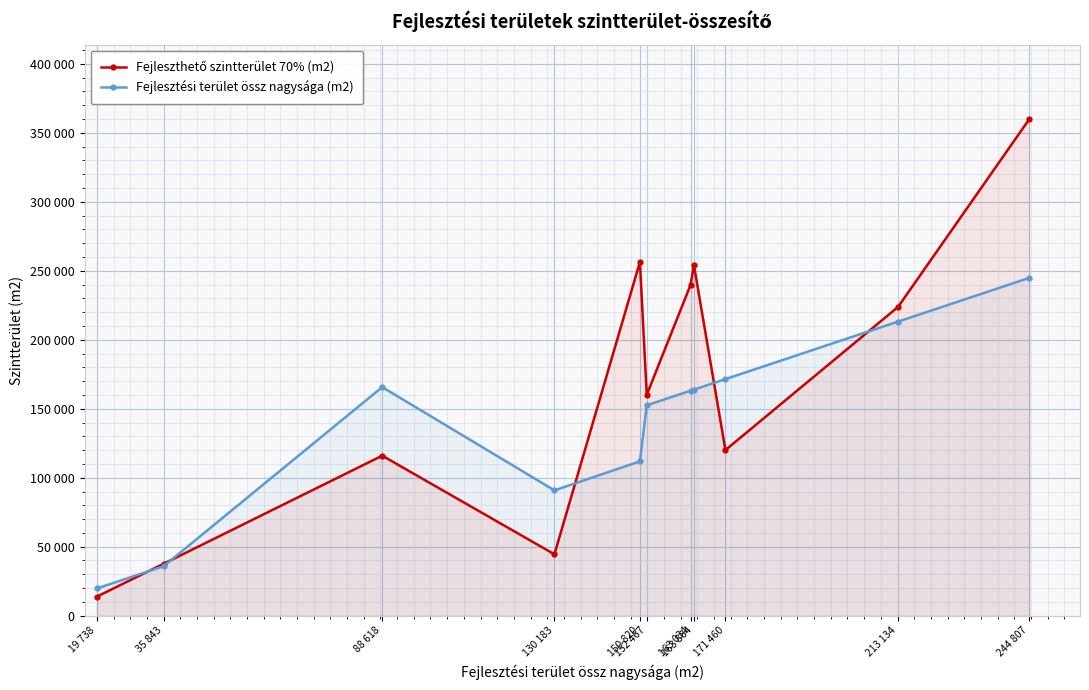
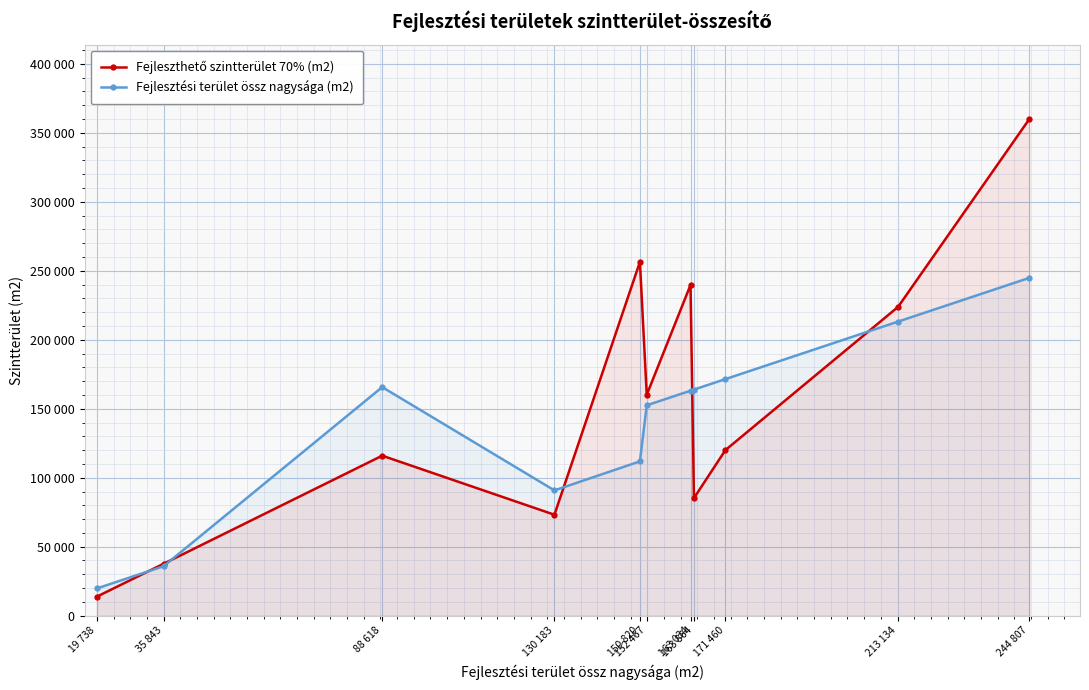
  {
    "Fejleszthető szintterület 70% (m2)": {
      "19 738": 14000,
      "88 618": 116000,
-     "130 183": 44000,
+     "130 183": 73000,
      "150 820": 256000,
      "152 467": 160000,
      "163 034": 240000,
-     "163 864": 254000,
+     "163 864": 85000,
      "171 460": 120000,
      "213 134": 224000,
      "244 807": 360000
    },
    "Fejlesztési terület össz nagysága (m2)": {
      "19 738": 20000,
      "88 618": 166000,
      "130 183": 91000,
      "150 820": 112000,
      "152 467": 152000,
      "163 034": 163000,
      "163 864": 164000,
      "171 460": 171000,
      "213 134": 213000,
      "244 807": 245000
    }
  }
